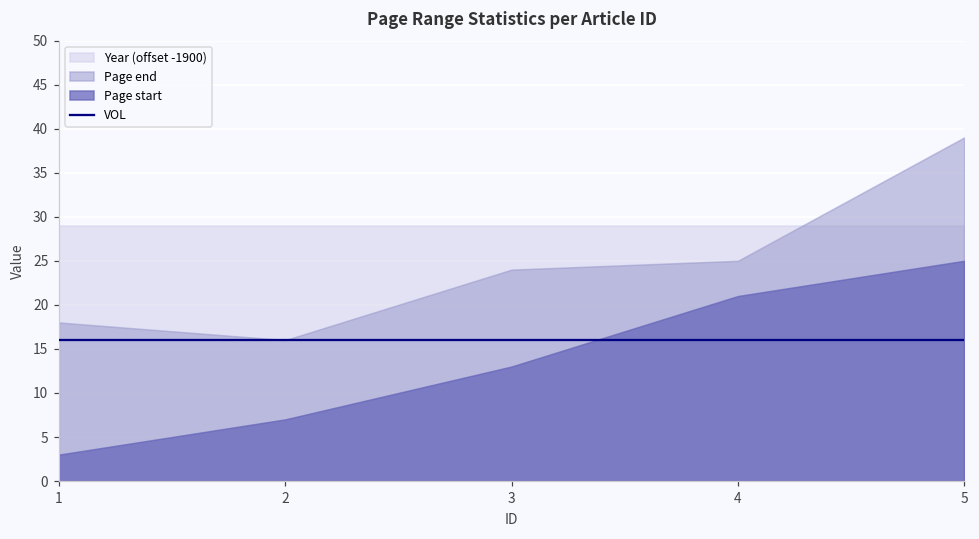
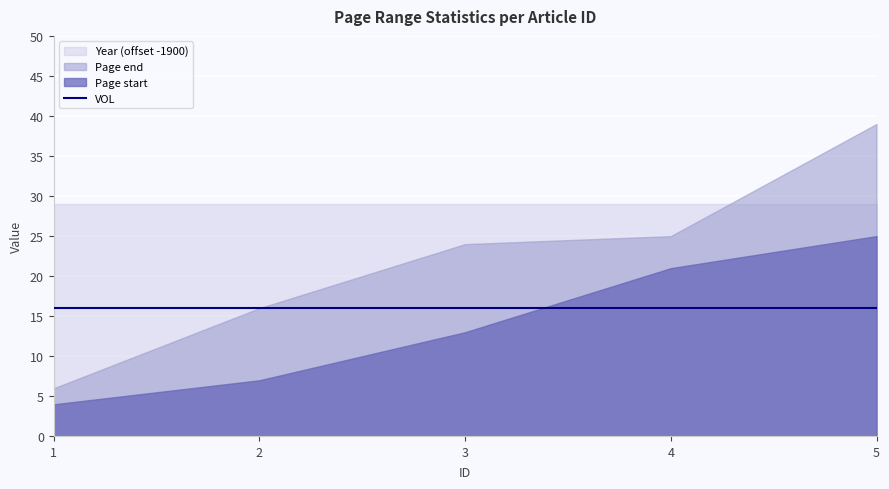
  {
    "VOL": {
      "1": 16,
      "3": 16,
      "4": 16,
      "5": 16
    },
    "Year (offset -1900)": {
      "1": 29,
      "2": 29,
      "3": 29,
      "4": 29,
      "5": 29
    },
    "Page end": {
-     "1": 18,
+     "1": 6,
      "3": 24,
      "4": 25,
      "5": 39
    },
    "Page start": {
-     "1": 3,
+     "1": 4,
      "2": 7,
      "3": 13,
      "4": 21,
      "5": 25
    }
  }
